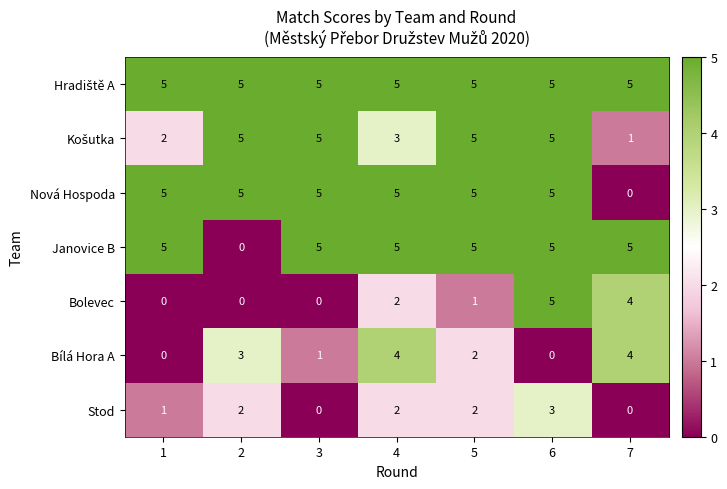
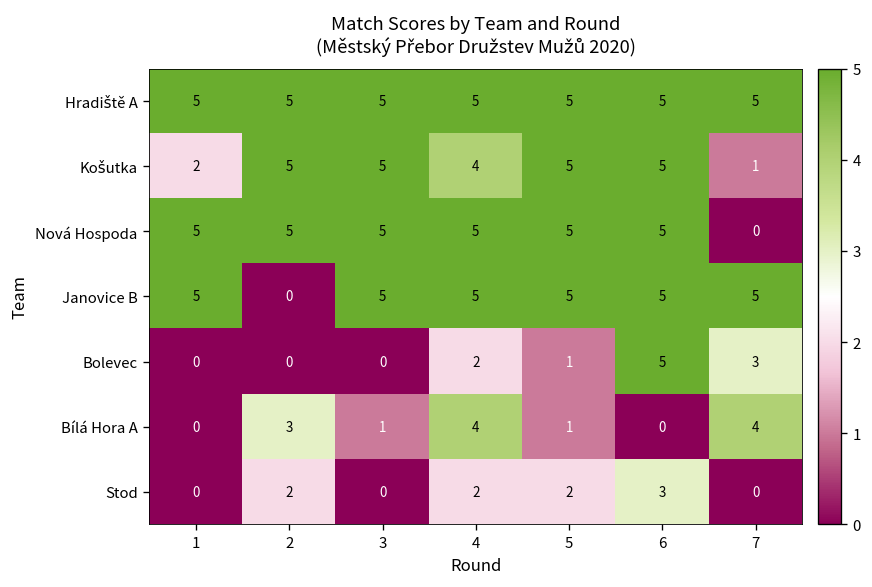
  {
    "Hradiště A": {
      "1": 5,
      "2": 5,
      "3": 5,
      "4": 5,
      "5": 5,
      "6": 5,
      "7": 5
    },
    "Košutka": {
      "1": 2,
      "2": 5,
      "3": 5,
-     "4": 3,
+     "4": 4,
      "5": 5,
      "6": 5,
      "7": 1
    },
    "Nová Hospoda": {
      "1": 5,
      "2": 5,
      "3": 5,
      "4": 5,
      "5": 5,
      "6": 5,
      "7": 0
    },
    "Janovice B": {
      "1": 5,
      "2": 0,
      "3": 5,
      "4": 5,
      "5": 5,
      "6": 5,
      "7": 5
    },
    "Bolevec": {
      "1": 0,
      "2": 0,
      "3": 0,
      "4": 2,
      "5": 1,
      "6": 5,
-     "7": 4
+     "7": 3
    },
    "Bílá Hora A": {
      "1": 0,
      "2": 3,
      "3": 1,
      "4": 4,
-     "5": 2,
+     "5": 1,
      "6": 0,
      "7": 4
    },
    "Stod": {
-     "1": 1,
+     "1": 0,
      "2": 2,
      "3": 0,
      "4": 2,
      "5": 2,
      "6": 3,
      "7": 0
    }
  }
